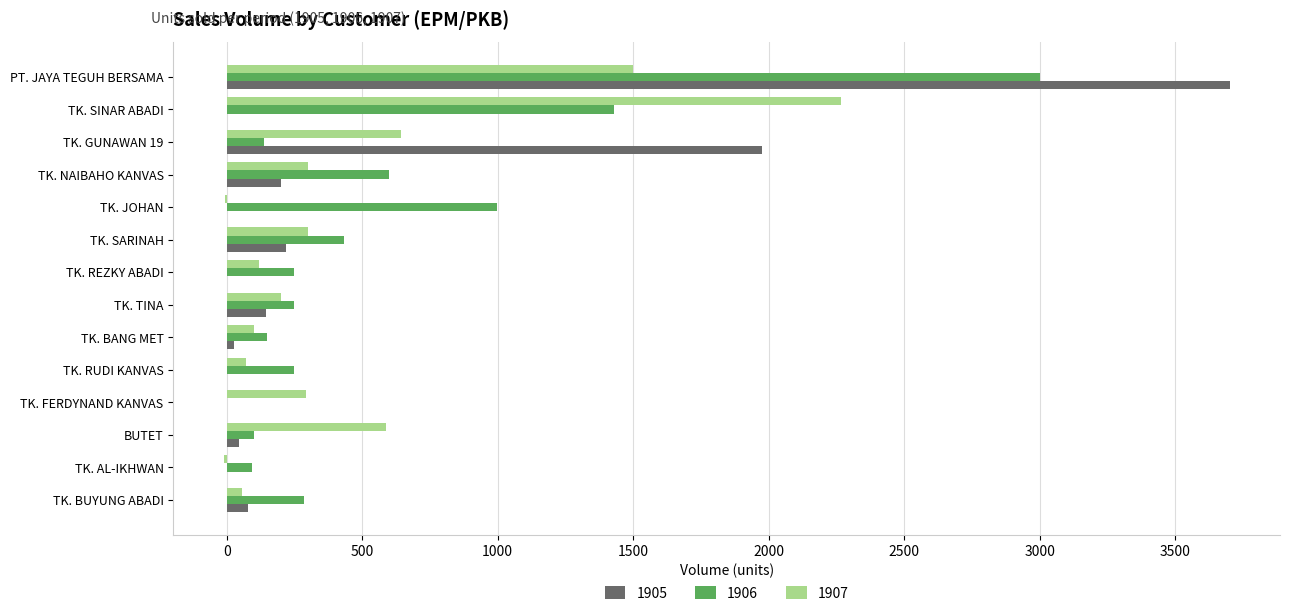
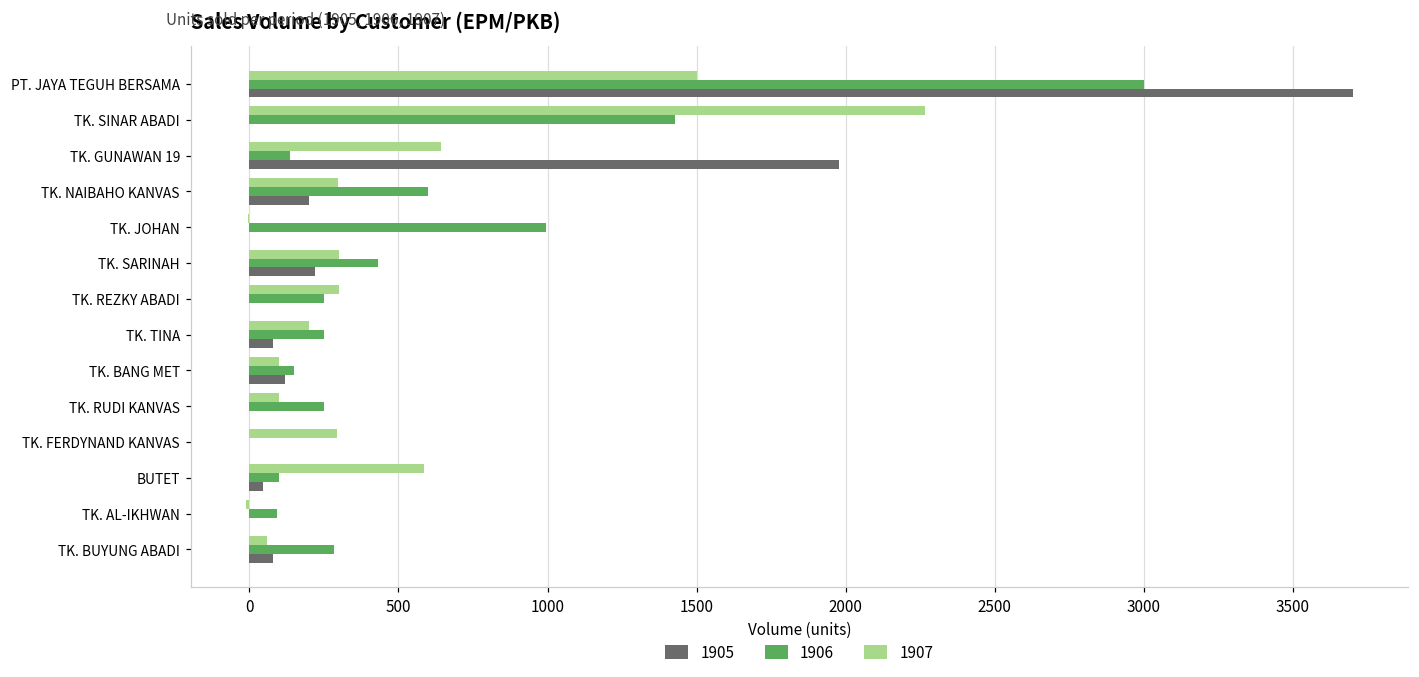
  {
    "1905": {
      "PT. JAYA TEGUH BERSAMA": 3700,
      "TK. SINAR ABADI": 0,
      "TK. GUNAWAN 19": 1980,
      "TK. NAIBAHO KANVAS": 200,
      "TK. JOHAN": 0,
      "TK. SARINAH": 220,
      "TK. REZKY ABADI": 0,
-     "TK. TINA": 140,
-     "TK. BANG MET": 30,
+     "TK. TINA": 80,
+     "TK. BANG MET": 120,
      "TK. RUDI KANVAS": 0,
      "TK. FERDYNAND KANVAS": 0,
      "BUTET": 50,
      "TK. AL-IKHWAN": 0,
      "TK. BUYUNG ABADI": 80
    },
    "1906": {
      "PT. JAYA TEGUH BERSAMA": 3000,
      "TK. SINAR ABADI": 1430,
      "TK. GUNAWAN 19": 140,
      "TK. NAIBAHO KANVAS": 600,
      "TK. JOHAN": 1000,
      "TK. SARINAH": 430,
      "TK. REZKY ABADI": 250,
      "TK. TINA": 250,
      "TK. BANG MET": 150,
      "TK. RUDI KANVAS": 250,
      "TK. FERDYNAND KANVAS": 0,
      "BUTET": 100,
      "TK. AL-IKHWAN": 90,
      "TK. BUYUNG ABADI": 280
    },
    "1907": {
      "PT. JAYA TEGUH BERSAMA": 1500,
      "TK. SINAR ABADI": 2270,
      "TK. GUNAWAN 19": 640,
      "TK. NAIBAHO KANVAS": 300,
      "TK. SARINAH": 300,
-     "TK. REZKY ABADI": 120,
+     "TK. REZKY ABADI": 300,
      "TK. TINA": 200,
      "TK. BANG MET": 100,
-     "TK. RUDI KANVAS": 70,
+     "TK. RUDI KANVAS": 100,
      "TK. FERDYNAND KANVAS": 290,
      "BUTET": 590,
      "TK. AL-IKHWAN": -10,
      "TK. BUYUNG ABADI": 60
    }
  }
